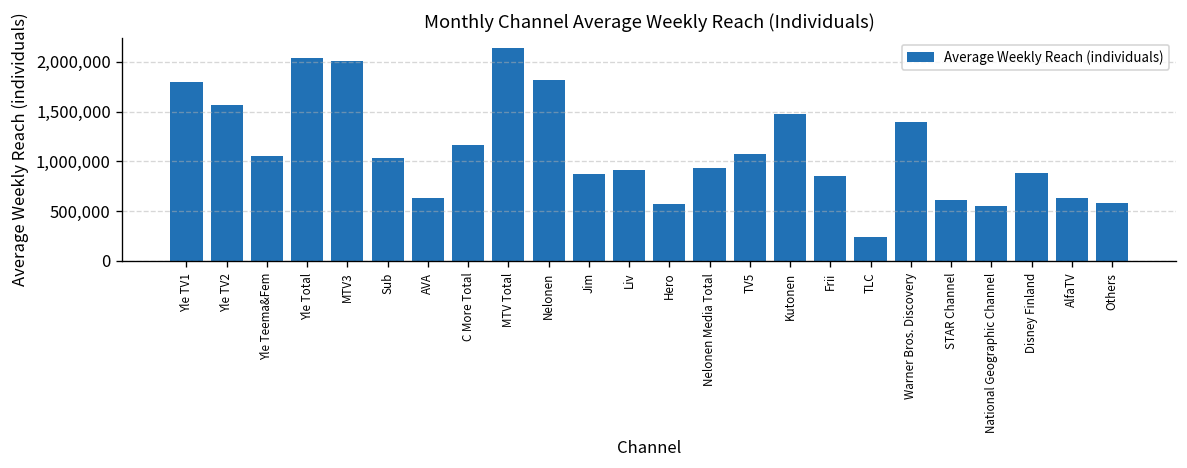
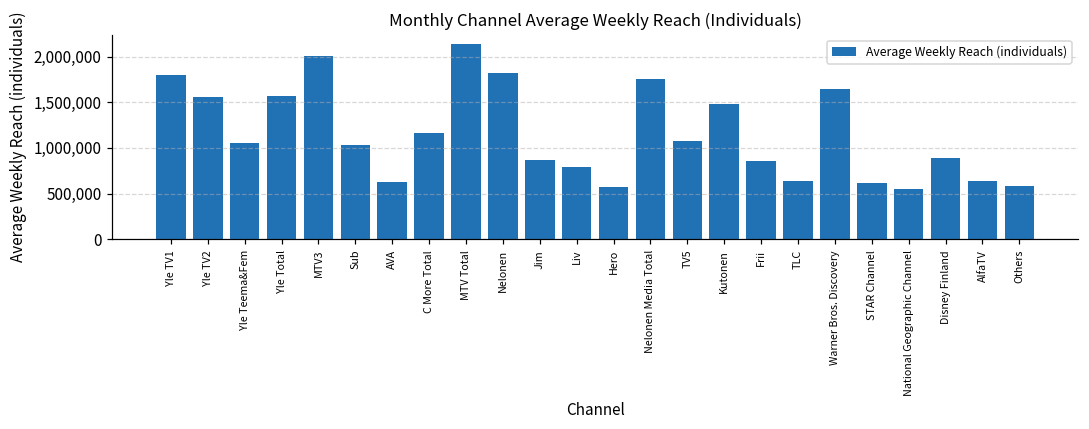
  {
    "Yle TV1": "1,800,000",
    "Yle TV2": "1,600,000",
    "Yle Teema&Fem": "1,100,000",
-   "Yle Total": "2,000,000",
+   "Yle Total": "1,600,000",
    "MTV3": "2,000,000",
    "Sub": "1,000,000",
    "AVA": "600,000",
    "C More Total": "1,200,000",
    "MTV Total": "2,100,000",
    "Nelonen": "1,800,000",
    "Jim": "900,000",
-   "Liv": "900,000",
+   "Liv": "800,000",
    "Hero": "600,000",
-   "Nelonen Media Total": "900,000",
+   "Nelonen Media Total": "1,800,000",
    "TV5": "1,100,000",
    "Kutonen": "1,500,000",
    "Frii": "900,000",
-   "TLC": "200,000",
-   "Warner Bros. Discovery": "1,400,000",
+   "TLC": "600,000",
+   "Warner Bros. Discovery": "1,600,000",
    "STAR Channel": "600,000",
    "National Geographic Channel": "500,000",
    "Disney Finland": "900,000",
    "AlfaTV": "600,000",
    "Others": "600,000"
  }
